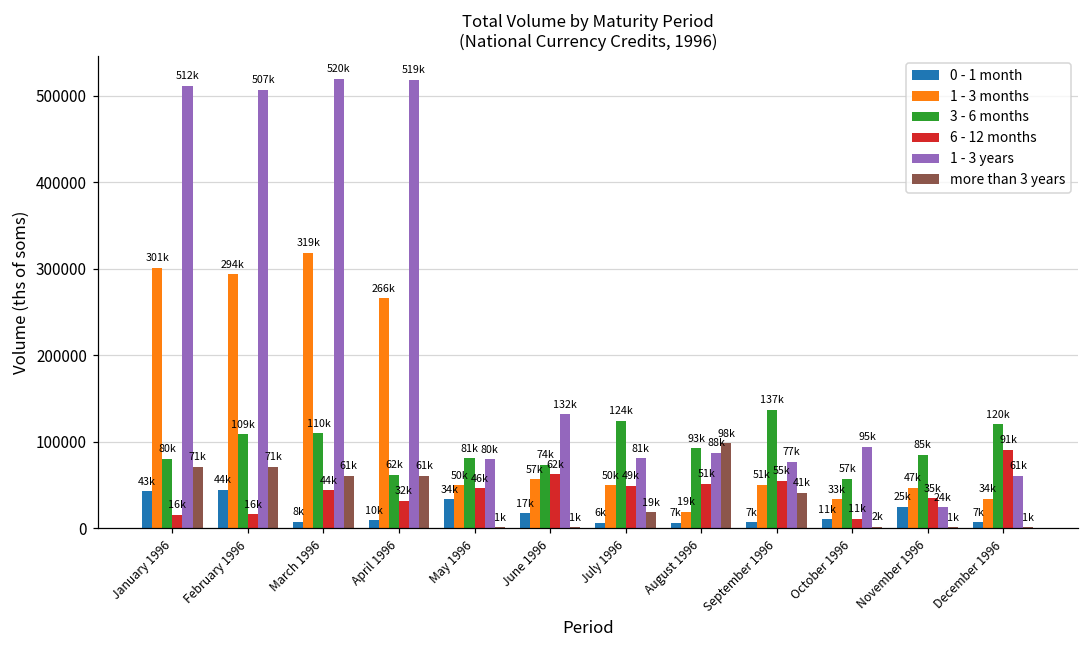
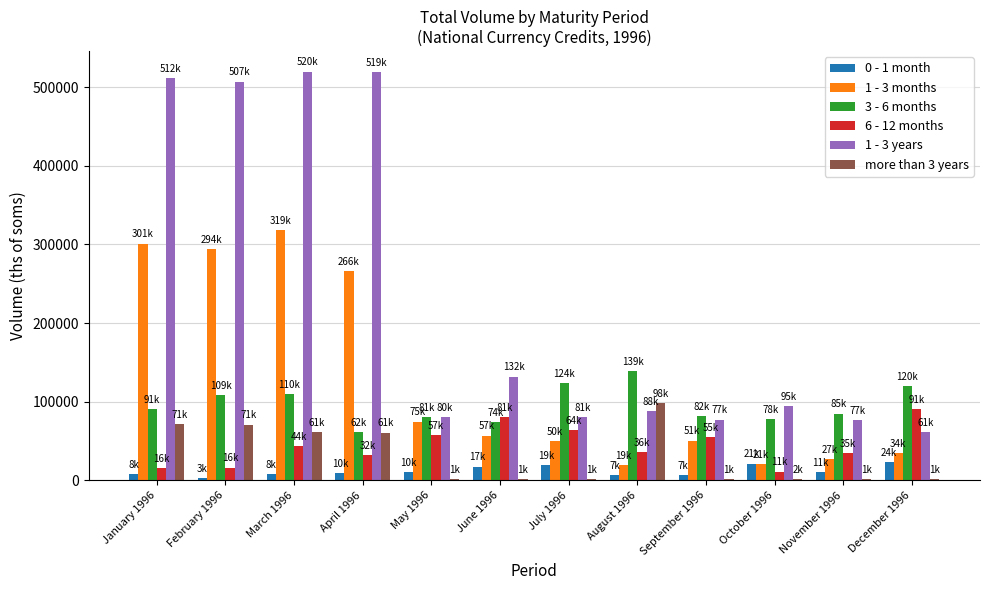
  {
    "0 - 1 month": {
-     "January 1996": "43k",
-     "February 1996": "44k",
+     "January 1996": "8k",
+     "February 1996": "3k",
      "March 1996": "8k",
      "April 1996": "10k",
-     "May 1996": "34k",
+     "May 1996": "10k",
      "June 1996": "17k",
-     "July 1996": "6k",
+     "July 1996": "19k",
      "August 1996": "7k",
      "September 1996": "7k",
-     "October 1996": "11k",
-     "November 1996": "25k",
-     "December 1996": "7k"
+     "October 1996": "21k",
+     "November 1996": "11k",
+     "December 1996": "24k"
    },
    "1 - 3 months": {
      "January 1996": "301k",
      "February 1996": "294k",
      "March 1996": "319k",
      "April 1996": "266k",
-     "May 1996": "50k",
+     "May 1996": "75k",
      "June 1996": "57k",
      "July 1996": "50k",
      "August 1996": "19k",
      "September 1996": "51k",
-     "October 1996": "33k",
-     "November 1996": "47k",
+     "October 1996": "21k",
+     "November 1996": "27k",
      "December 1996": "34k"
    },
    "3 - 6 months": {
-     "January 1996": "80k",
+     "January 1996": "91k",
      "February 1996": "109k",
      "March 1996": "110k",
      "April 1996": "62k",
      "July 1996": "124k",
-     "August 1996": "93k",
-     "September 1996": "137k",
-     "October 1996": "57k",
+     "August 1996": "139k",
+     "September 1996": "82k",
+     "October 1996": "78k",
      "November 1996": "85k",
      "December 1996": "120k"
    },
    "6 - 12 months": {
      "January 1996": "16k",
      "February 1996": "16k",
      "March 1996": "44k",
      "April 1996": "32k",
-     "May 1996": "46k",
-     "June 1996": "62k",
-     "July 1996": "49k",
-     "August 1996": "51k",
+     "May 1996": "57k",
+     "June 1996": "81k",
+     "July 1996": "64k",
+     "August 1996": "36k",
      "September 1996": "55k",
      "October 1996": "11k",
      "November 1996": "35k",
      "December 1996": "91k"
    },
    "1 - 3 years": {
      "January 1996": "512k",
      "February 1996": "507k",
      "March 1996": "520k",
      "April 1996": "519k",
      "May 1996": "80k",
      "June 1996": "132k",
      "July 1996": "81k",
      "August 1996": "88k",
      "September 1996": "77k",
      "October 1996": "95k",
-     "November 1996": "24k",
+     "November 1996": "77k",
      "December 1996": "61k"
    },
    "more than 3 years": {
      "January 1996": "71k",
      "February 1996": "71k",
      "March 1996": "61k",
      "April 1996": "61k",
      "May 1996": "1k",
      "June 1996": "1k",
-     "July 1996": "19k",
+     "July 1996": "1k",
      "August 1996": "98k",
-     "September 1996": "41k",
+     "September 1996": "1k",
      "October 1996": "2k",
      "November 1996": "1k",
      "December 1996": "1k"
    }
  }
